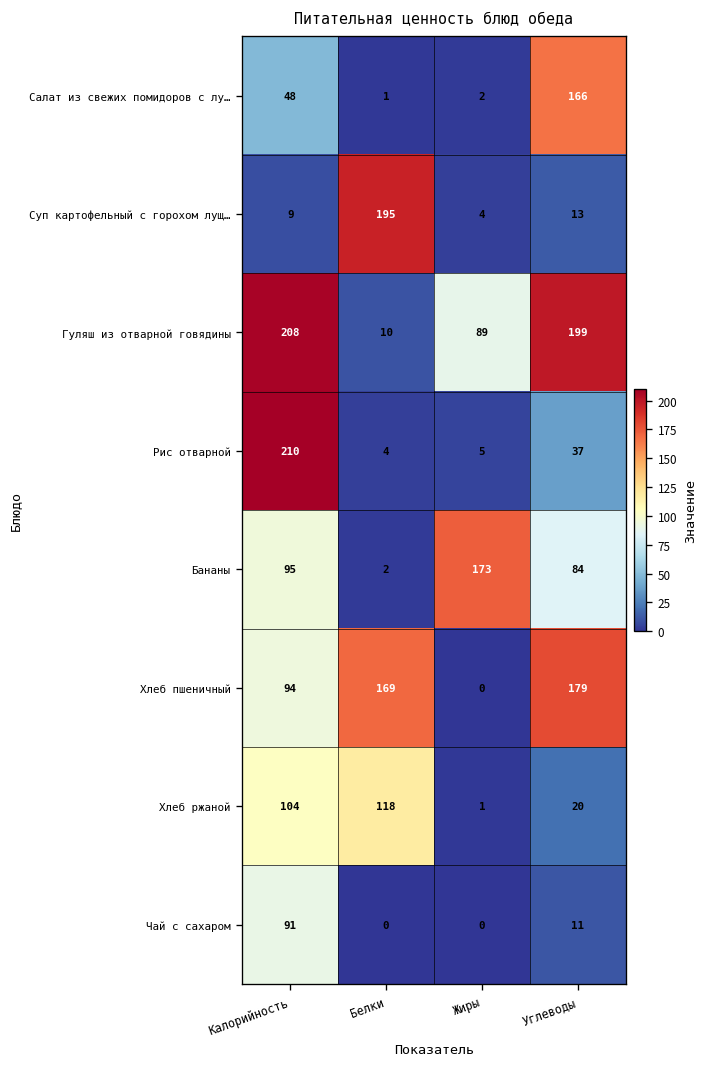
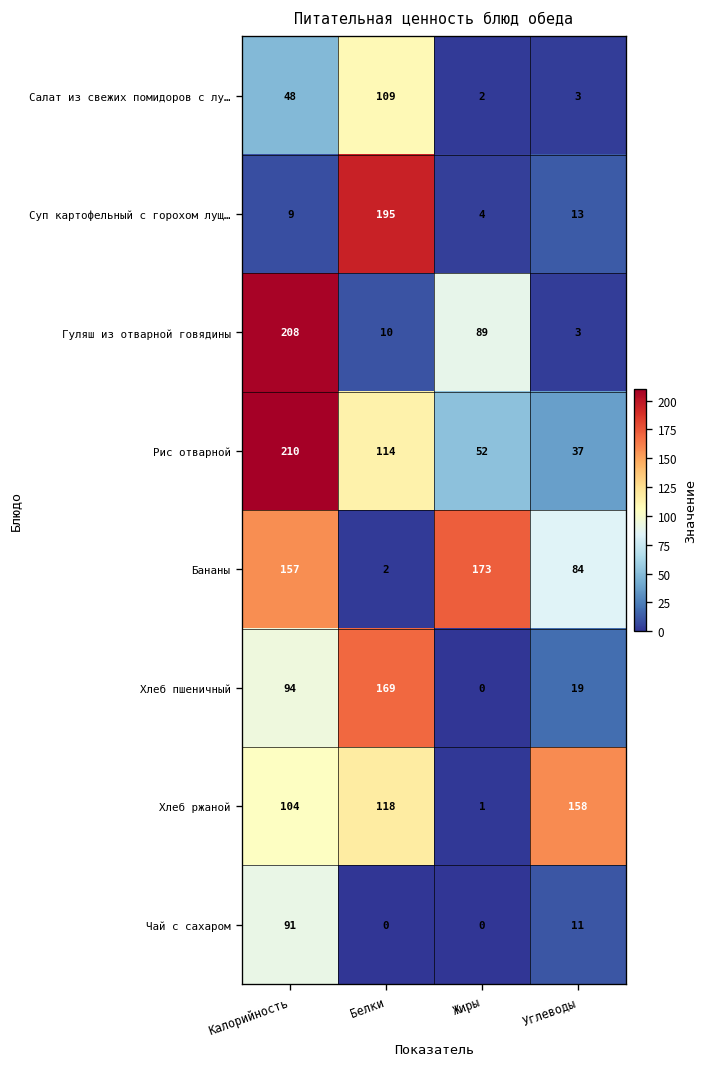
  {
    "Салат из свежих помидоров с лу…": {
      "Калорийность": 48,
-     "Белки": 1,
+     "Белки": 109,
      "Жиры": 2,
-     "Углеводы": 166
+     "Углеводы": 3
    },
    "Суп картофельный с горохом лущ…": {
      "Калорийность": 9,
      "Белки": 195,
      "Жиры": 4,
      "Углеводы": 13
    },
    "Гуляш из отварной говядины": {
      "Калорийность": 208,
      "Белки": 10,
      "Жиры": 89,
-     "Углеводы": 199
+     "Углеводы": 3
    },
    "Рис отварной": {
      "Калорийность": 210,
-     "Белки": 4,
-     "Жиры": 5,
+     "Белки": 114,
+     "Жиры": 52,
      "Углеводы": 37
    },
    "Бананы": {
-     "Калорийность": 95,
+     "Калорийность": 157,
      "Белки": 2,
      "Жиры": 173,
      "Углеводы": 84
    },
    "Хлеб пшеничный": {
      "Калорийность": 94,
      "Белки": 169,
      "Жиры": 0,
-     "Углеводы": 179
+     "Углеводы": 19
    },
    "Хлеб ржаной": {
      "Калорийность": 104,
      "Белки": 118,
      "Жиры": 1,
-     "Углеводы": 20
+     "Углеводы": 158
    },
    "Чай с сахаром": {
      "Калорийность": 91,
      "Белки": 0,
      "Жиры": 0,
      "Углеводы": 11
    }
  }
